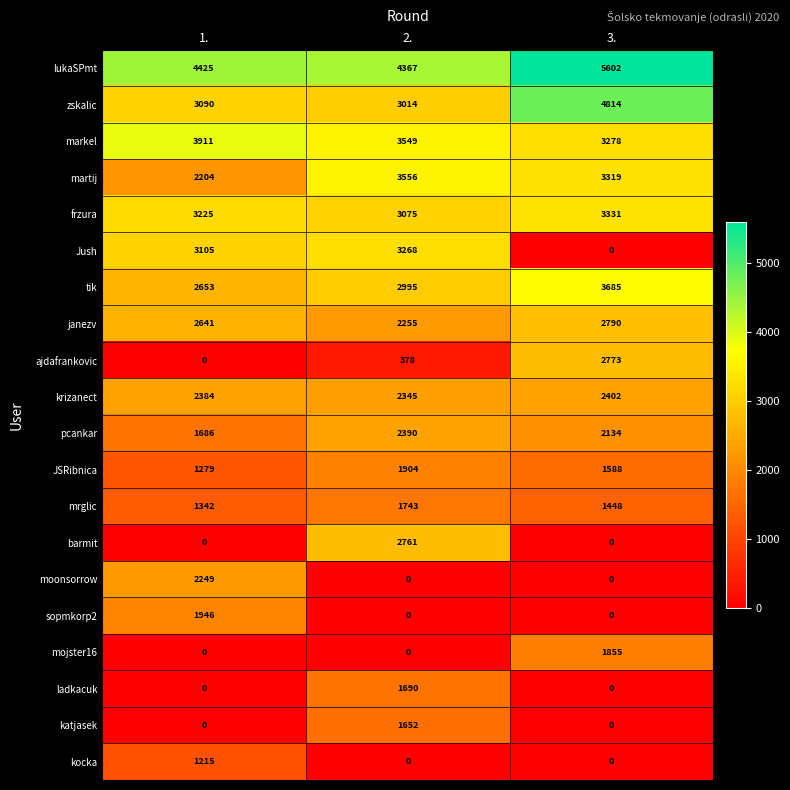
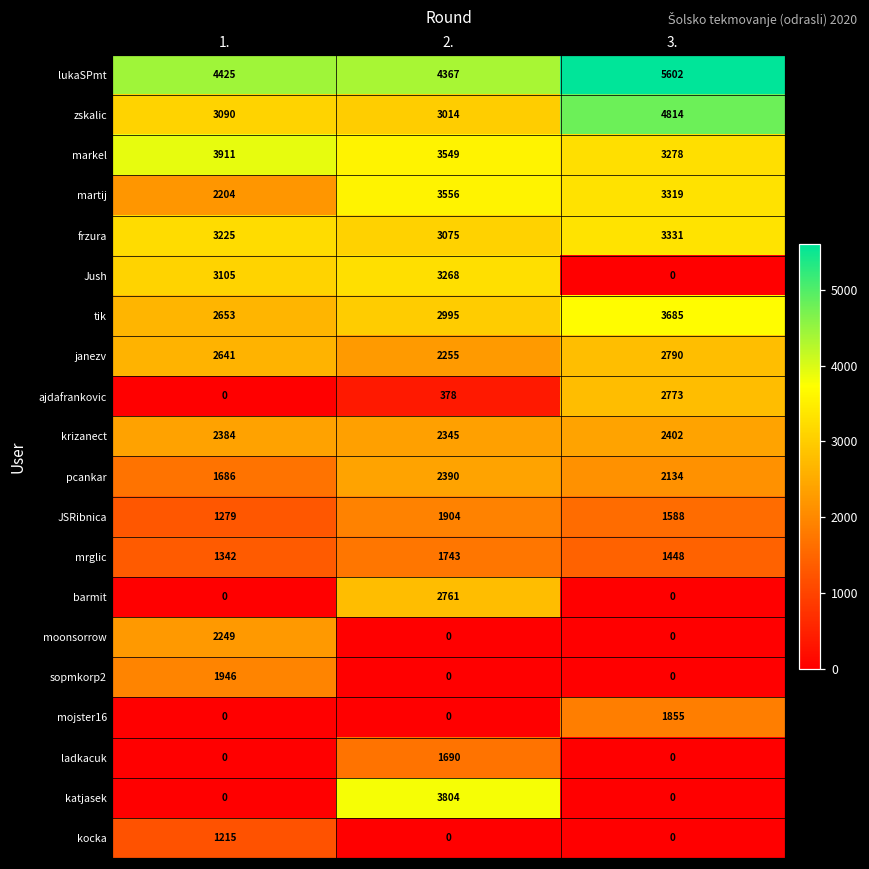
  {
    "lukaSPmt": {
      "1.": 4425,
      "2.": 4367,
      "3.": 5602
    },
    "zskalic": {
      "1.": 3090,
      "2.": 3014,
      "3.": 4814
    },
    "markel": {
      "1.": 3911,
      "2.": 3549,
      "3.": 3278
    },
    "martij": {
      "1.": 2204,
      "2.": 3556,
      "3.": 3319
    },
    "frzura": {
      "1.": 3225,
      "2.": 3075,
      "3.": 3331
    },
    "Jush": {
      "1.": 3105,
      "2.": 3268,
      "3.": 0
    },
    "tik": {
      "1.": 2653,
      "2.": 2995,
      "3.": 3685
    },
    "janezv": {
      "1.": 2641,
      "2.": 2255,
      "3.": 2790
    },
    "ajdafrankovic": {
      "1.": 0,
      "2.": 378,
      "3.": 2773
    },
    "krizanect": {
      "1.": 2384,
      "2.": 2345,
      "3.": 2402
    },
    "pcankar": {
      "1.": 1686,
      "2.": 2390,
      "3.": 2134
    },
    "JSRibnica": {
      "1.": 1279,
      "2.": 1904,
      "3.": 1588
    },
    "mrglic": {
      "1.": 1342,
      "2.": 1743,
      "3.": 1448
    },
    "barmit": {
      "1.": 0,
      "2.": 2761,
      "3.": 0
    },
    "moonsorrow": {
      "1.": 2249,
      "2.": 0,
      "3.": 0
    },
    "sopmkorp2": {
      "1.": 1946,
      "2.": 0,
      "3.": 0
    },
    "mojster16": {
      "1.": 0,
      "2.": 0,
      "3.": 1855
    },
    "ladkacuk": {
      "1.": 0,
      "2.": 1690,
      "3.": 0
    },
    "katjasek": {
      "1.": 0,
-     "2.": 1652,
+     "2.": 3804,
      "3.": 0
    },
    "kocka": {
      "1.": 1215,
      "2.": 0,
      "3.": 0
    }
  }
